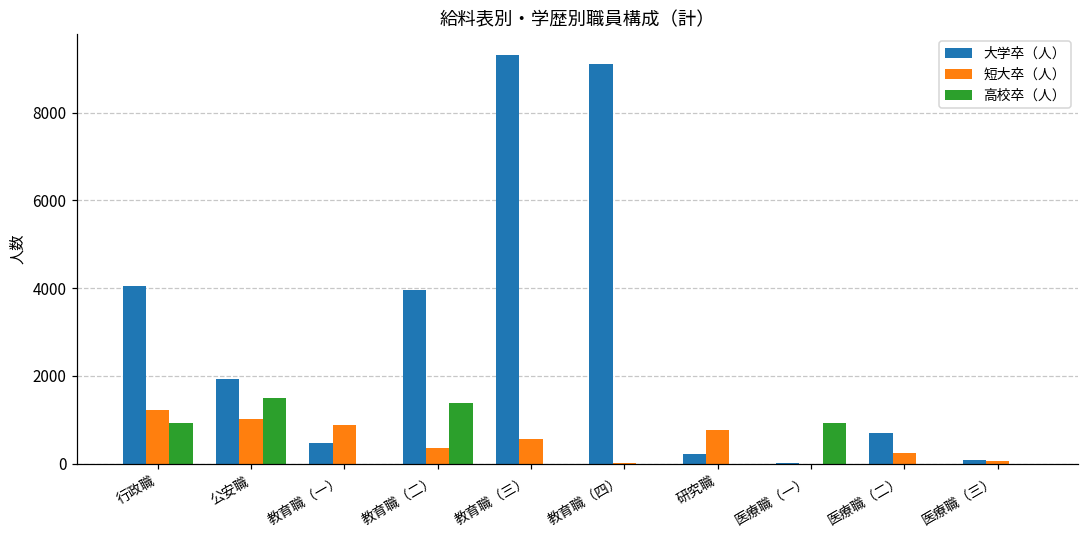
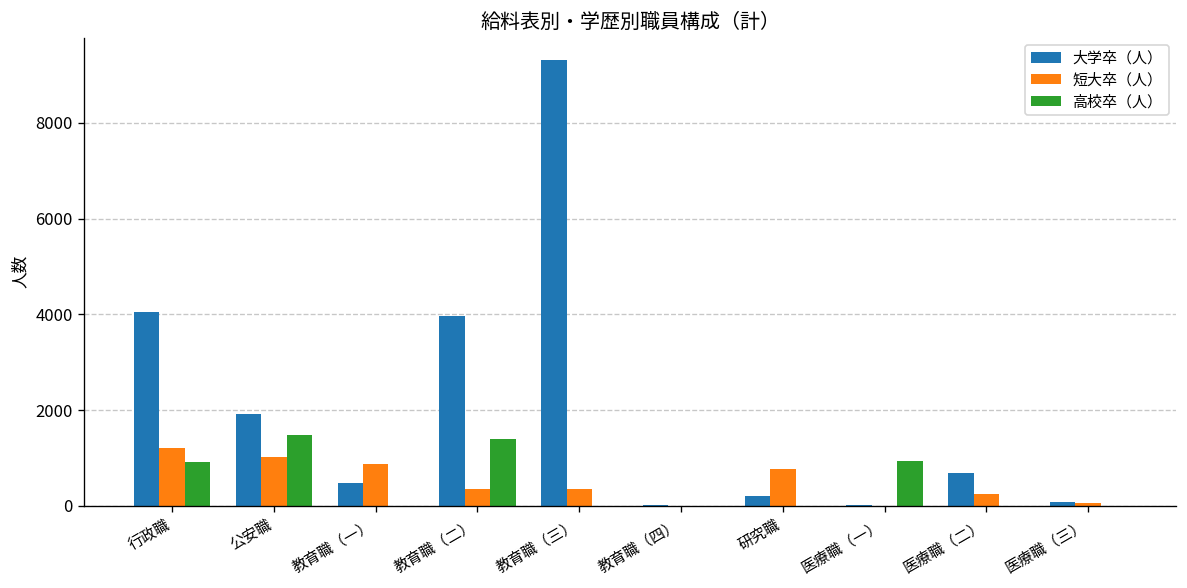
  {
    "大学卒（人）": {
      "行政職": 4100,
      "公安職": 1900,
      "教育職（一）": 500,
      "教育職（二）": 4000,
      "教育職（三）": 9300,
-     "教育職（四）": 9100,
+     "教育職（四）": 0,
      "研究職": 200,
      "医療職（二）": 700,
      "医療職（三）": 100
    },
    "短大卒（人）": {
      "行政職": 1200,
      "公安職": 1000,
      "教育職（一）": 900,
      "教育職（二）": 400,
-     "教育職（三）": 600,
+     "教育職（三）": 400,
      "研究職": 800,
      "医療職（一）": 0,
      "医療職（二）": 200
    },
    "高校卒（人）": {
      "行政職": 900,
      "公安職": 1500,
      "教育職（一）": 0,
      "教育職（二）": 1400,
      "教育職（四）": 0,
      "医療職（一）": 900,
      "医療職（二）": 0
    }
  }
